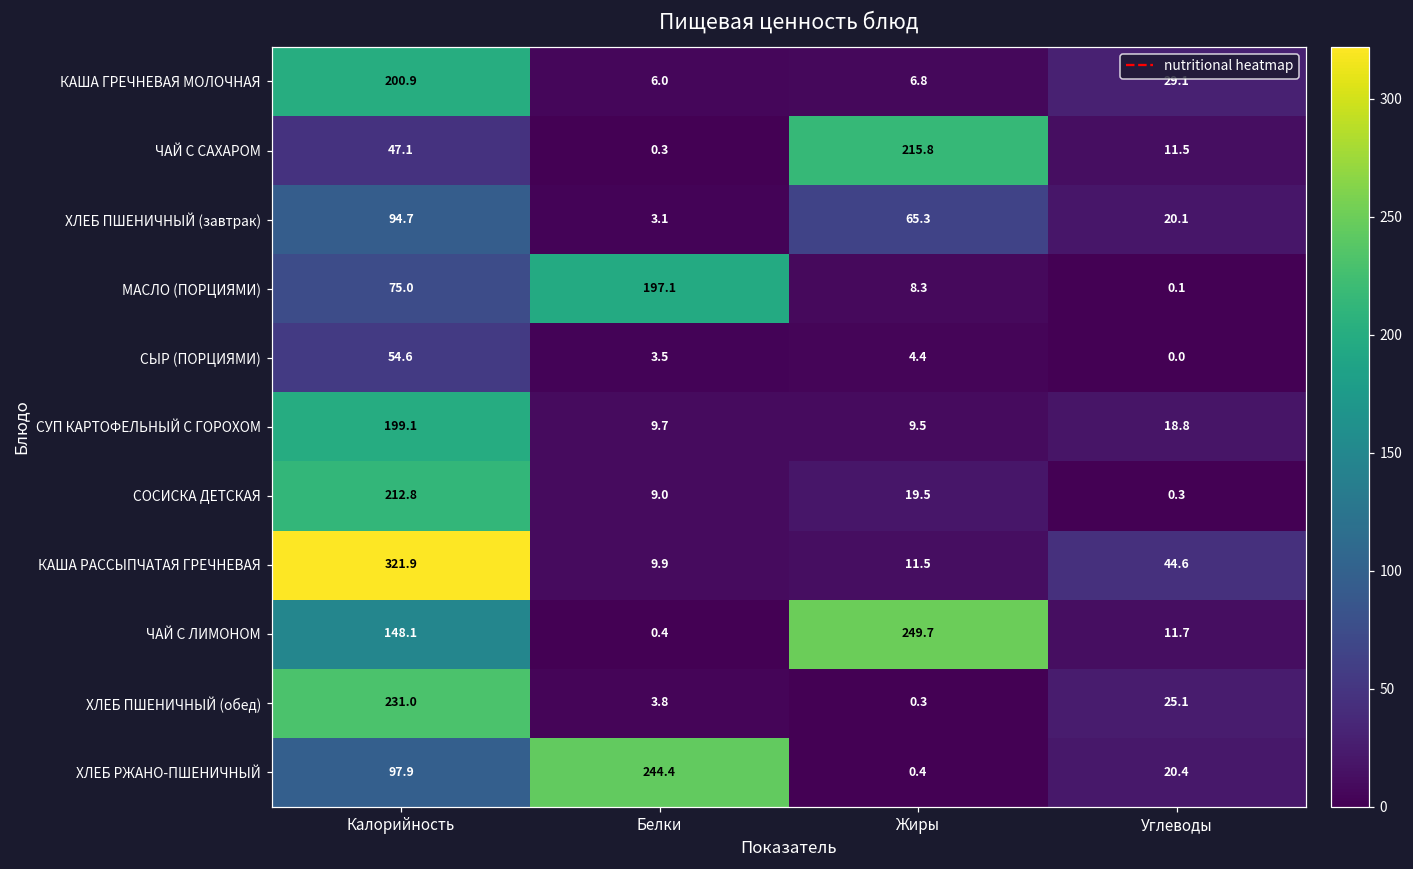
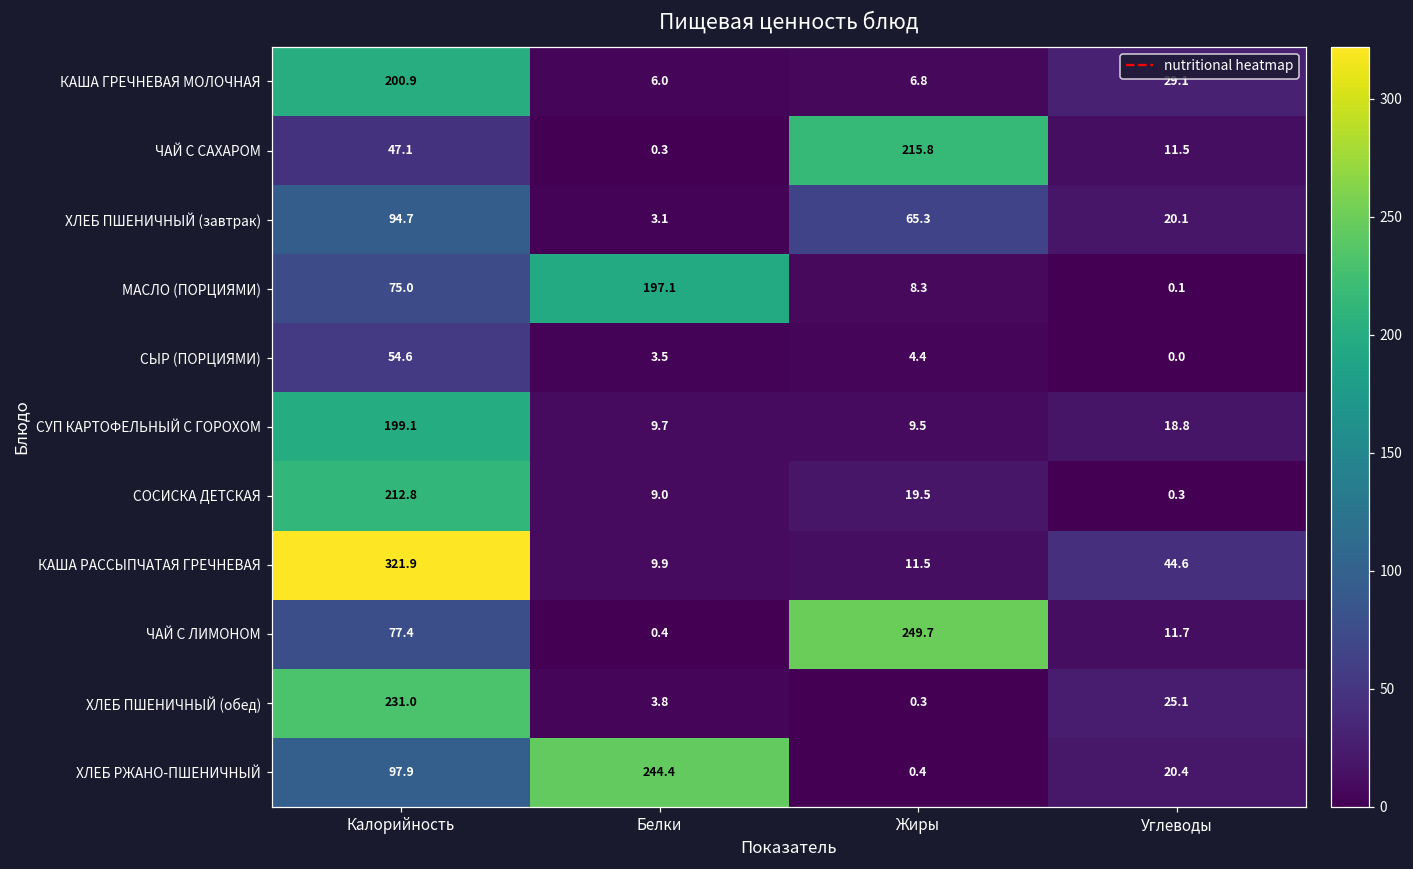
  {
    "КАША ГРЕЧНЕВАЯ МОЛОЧНАЯ": {
      "Калорийность": 200.9,
      "Белки": 6.0,
      "Жиры": 6.8
    },
    "ЧАЙ С САХАРОМ": {
      "Калорийность": 47.1,
      "Белки": 0.3,
      "Жиры": 215.8,
      "Углеводы": 11.5
    },
    "ХЛЕБ ПШЕНИЧНЫЙ (завтрак)": {
      "Калорийность": 94.7,
      "Белки": 3.1,
      "Жиры": 65.3,
      "Углеводы": 20.1
    },
    "МАСЛО (ПОРЦИЯМИ)": {
      "Калорийность": 75.0,
      "Белки": 197.1,
      "Жиры": 8.3,
      "Углеводы": 0.1
    },
    "СЫР (ПОРЦИЯМИ)": {
      "Калорийность": 54.6,
      "Белки": 3.5,
      "Жиры": 4.4,
      "Углеводы": 0.0
    },
    "СУП КАРТОФЕЛЬНЫЙ С ГОРОХОМ": {
      "Калорийность": 199.1,
      "Белки": 9.7,
      "Жиры": 9.5,
      "Углеводы": 18.8
    },
    "СОСИСКА ДЕТСКАЯ": {
      "Калорийность": 212.8,
      "Белки": 9.0,
      "Жиры": 19.5,
      "Углеводы": 0.3
    },
    "КАША РАССЫПЧАТАЯ ГРЕЧНЕВАЯ": {
      "Калорийность": 321.9,
      "Белки": 9.9,
      "Жиры": 11.5,
      "Углеводы": 44.6
    },
    "ЧАЙ С ЛИМОНОМ": {
-     "Калорийность": 148.1,
+     "Калорийность": 77.4,
      "Белки": 0.4,
      "Жиры": 249.7,
      "Углеводы": 11.7
    },
    "ХЛЕБ ПШЕНИЧНЫЙ (обед)": {
      "Калорийность": 231.0,
      "Белки": 3.8,
      "Жиры": 0.3,
      "Углеводы": 25.1
    },
    "ХЛЕБ РЖАНО-ПШЕНИЧНЫЙ": {
      "Калорийность": 97.9,
      "Белки": 244.4,
      "Жиры": 0.4,
      "Углеводы": 20.4
    }
  }
